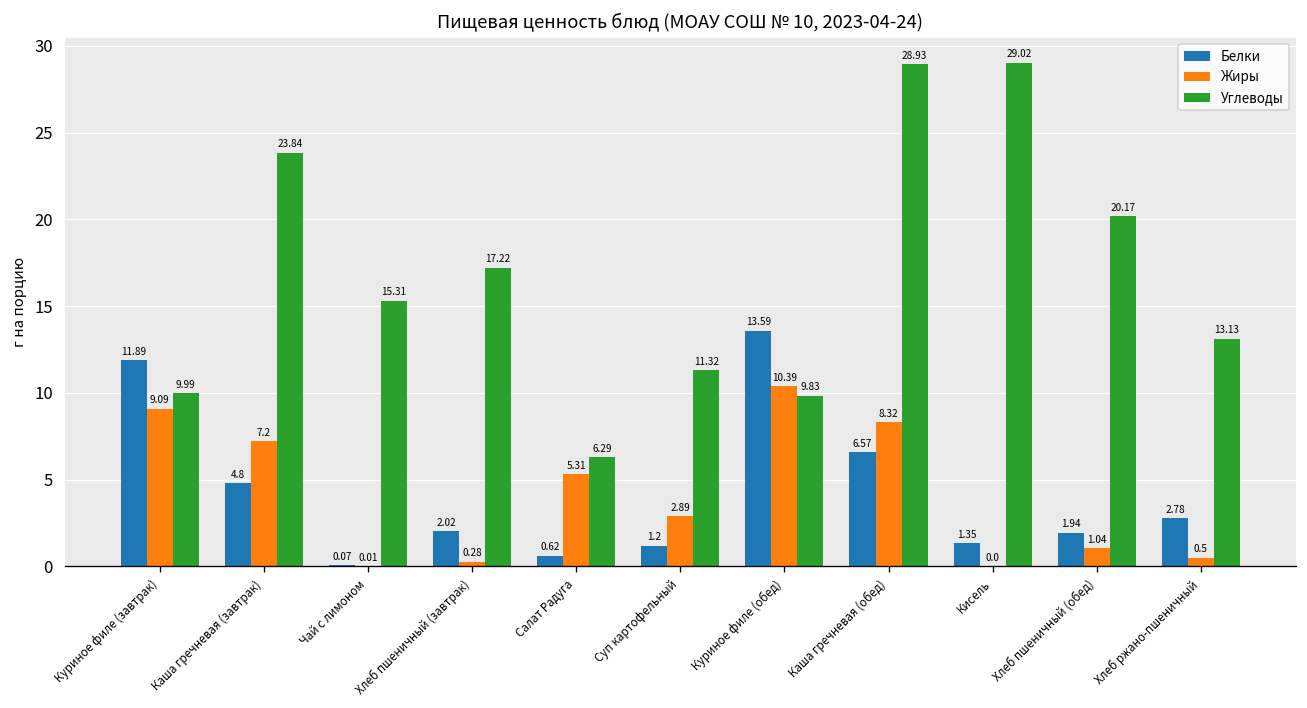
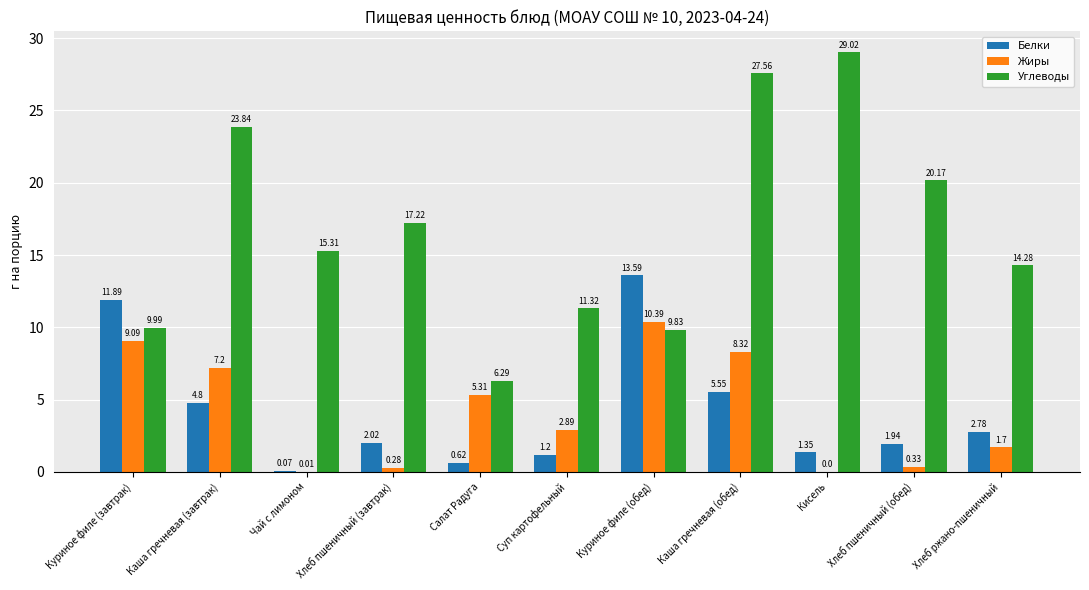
  {
    "Белки": {
      "Куриное филе (завтрак)": 11.89,
      "Каша гречневая (завтрак)": 4.8,
      "Чай с лимоном": 0.07,
      "Хлеб пшеничный (завтрак)": 2.02,
      "Салат Радуга": 0.62,
      "Суп картофельный": 1.2,
      "Куриное филе (обед)": 13.59,
-     "Каша гречневая (обед)": 6.57,
+     "Каша гречневая (обед)": 5.55,
      "Кисель": 1.35,
      "Хлеб пшеничный (обед)": 1.94,
      "Хлеб ржано-пшеничный": 2.78
    },
    "Жиры": {
      "Куриное филе (завтрак)": 9.09,
      "Каша гречневая (завтрак)": 7.2,
      "Чай с лимоном": 0.01,
      "Хлеб пшеничный (завтрак)": 0.28,
      "Салат Радуга": 5.31,
      "Суп картофельный": 2.89,
      "Куриное филе (обед)": 10.39,
      "Каша гречневая (обед)": 8.32,
      "Кисель": 0.0,
-     "Хлеб пшеничный (обед)": 1.04,
-     "Хлеб ржано-пшеничный": 0.5
+     "Хлеб пшеничный (обед)": 0.33,
+     "Хлеб ржано-пшеничный": 1.7
    },
    "Углеводы": {
      "Куриное филе (завтрак)": 9.99,
      "Каша гречневая (завтрак)": 23.84,
      "Чай с лимоном": 15.31,
      "Хлеб пшеничный (завтрак)": 17.22,
      "Салат Радуга": 6.29,
      "Суп картофельный": 11.32,
      "Куриное филе (обед)": 9.83,
-     "Каша гречневая (обед)": 28.93,
+     "Каша гречневая (обед)": 27.56,
      "Кисель": 29.02,
      "Хлеб пшеничный (обед)": 20.17,
-     "Хлеб ржано-пшеничный": 13.13
+     "Хлеб ржано-пшеничный": 14.28
    }
  }
